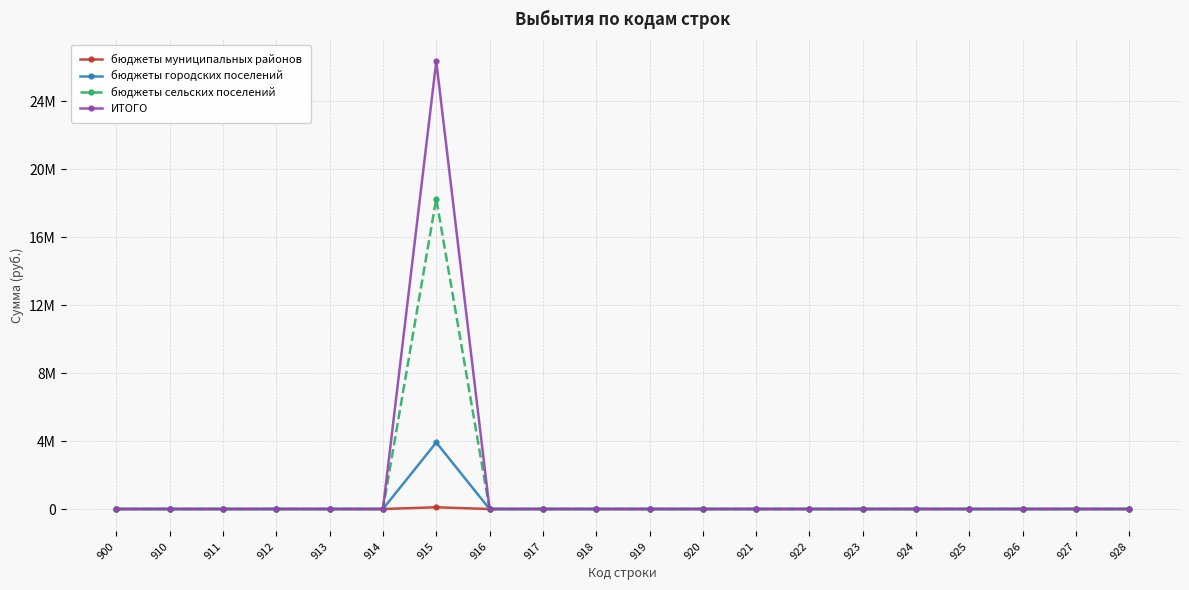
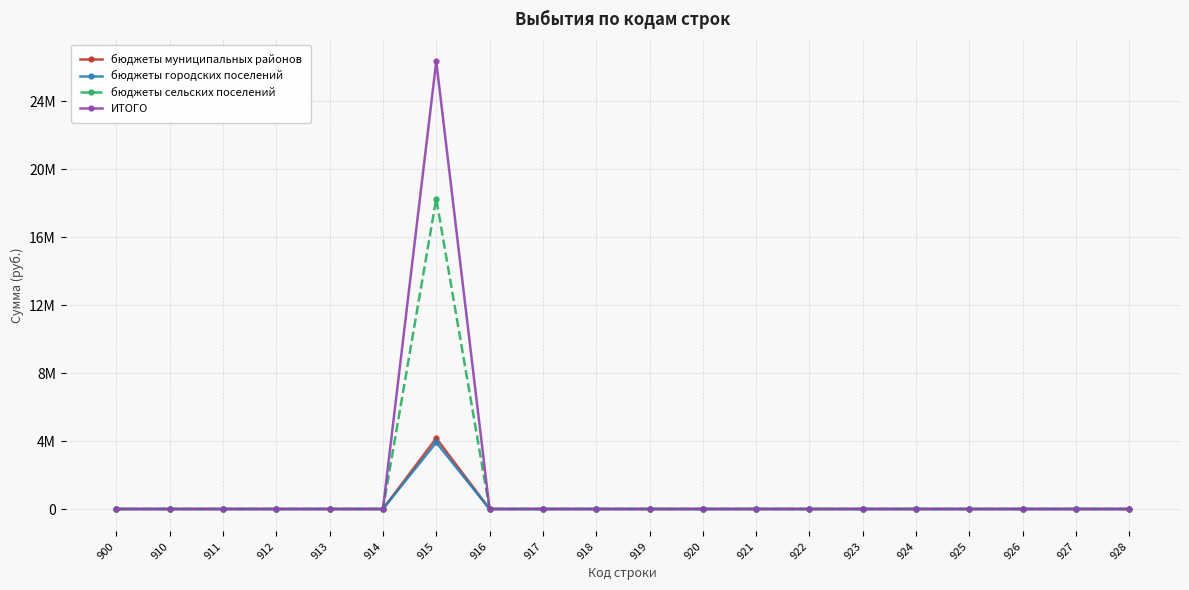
  {
    "бюджеты муниципальных районов": {
-     "915": 100000
+     "915": 4200000
    },
    "бюджеты городских поселений": {
      "915": 3900000
    },
    "бюджеты сельских поселений": {
      "915": 18300000
    },
    "ИТОГО": {
      "915": 26400000
    }
  }
